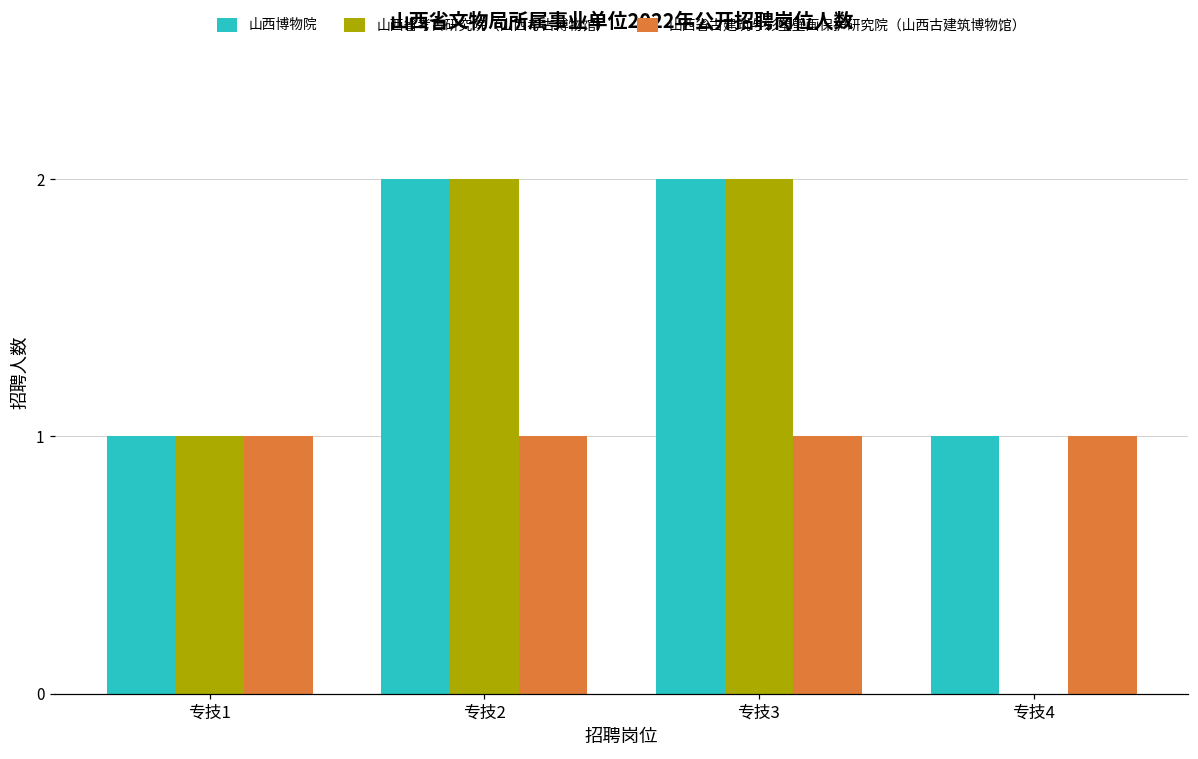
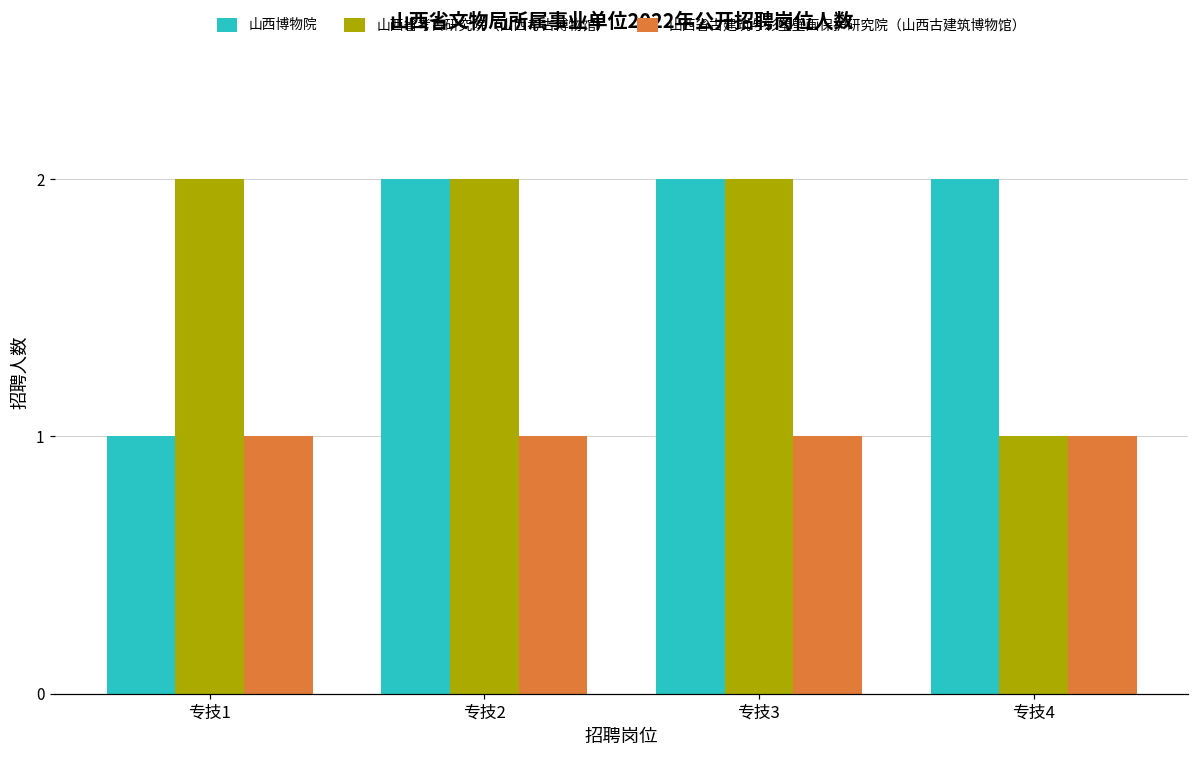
  {
    "山西博物院": {
      "专技1": 1,
      "专技2": 2,
      "专技3": 2,
-     "专技4": 1
+     "专技4": 2
    },
    "山西省考古研究院（山西考古博物馆）": {
-     "专技1": 1,
+     "专技1": 2,
      "专技2": 2,
      "专技3": 2,
-     "专技4": 0
+     "专技4": 1
    },
    "山西省古建筑与彩塑壁画保护研究院（山西古建筑博物馆）": {
      "专技1": 1,
      "专技2": 1,
      "专技3": 1,
      "专技4": 1
    }
  }
